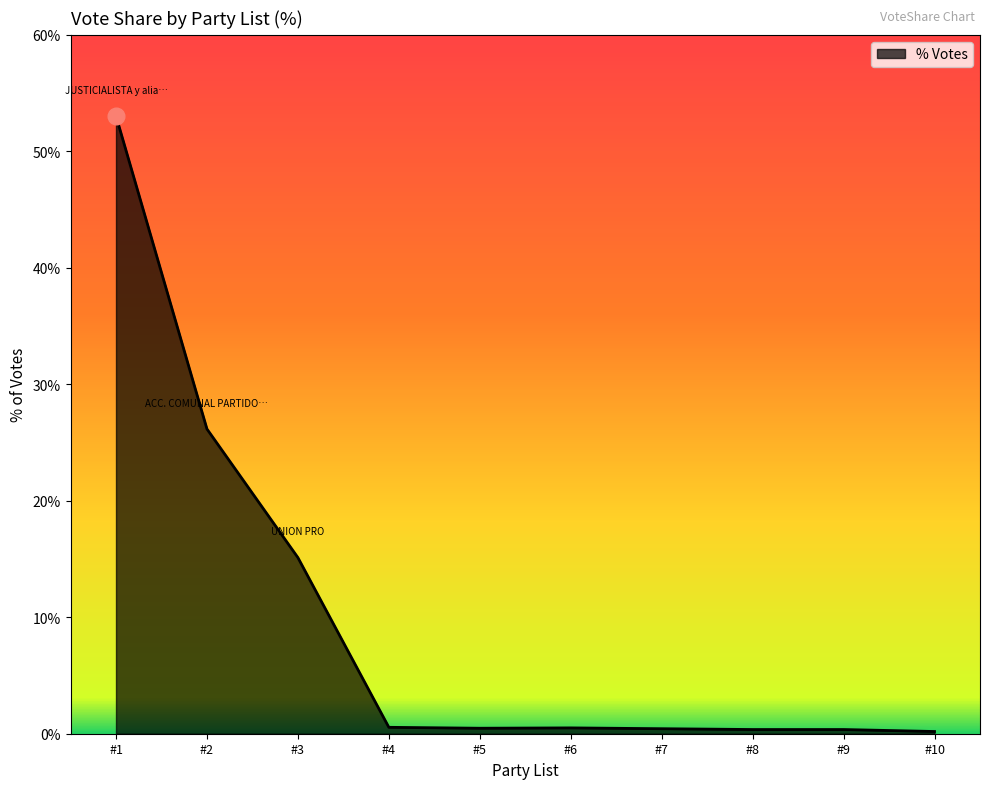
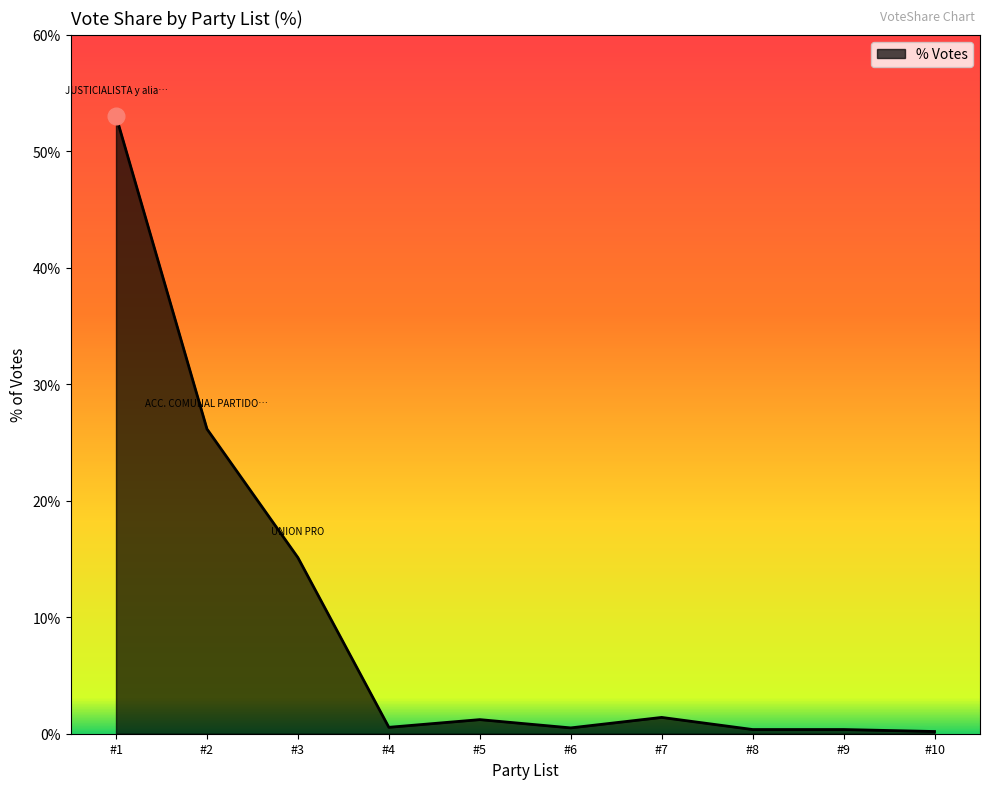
  {
    "% Votes": {
      "#2": "26.2%",
      "#3": "15.1%",
      "#4": "0.6%",
-     "#5": "0.5%",
+     "#5": "1.2%",
      "#6": "0.5%",
-     "#7": "0.4%",
+     "#7": "1.4%",
      "#8": "0.4%",
      "#9": "0.4%",
      "#10": "0.2%"
    }
  }
